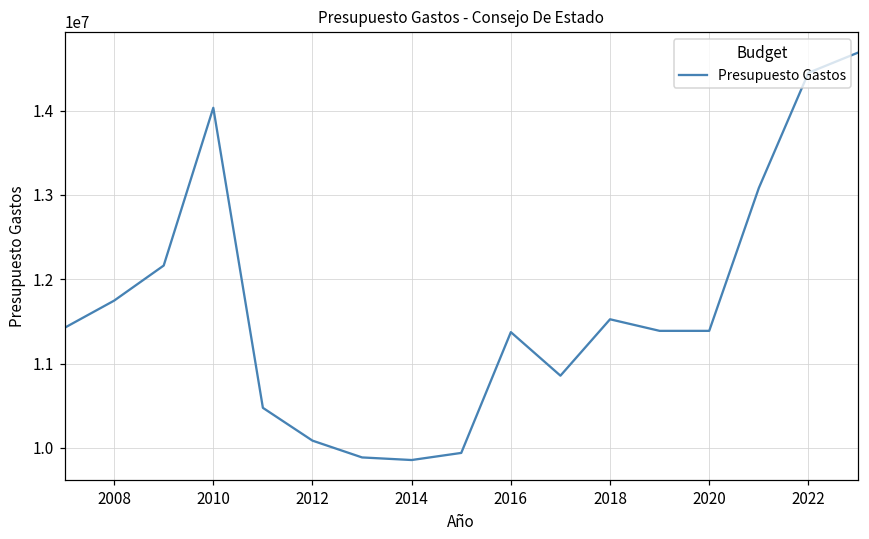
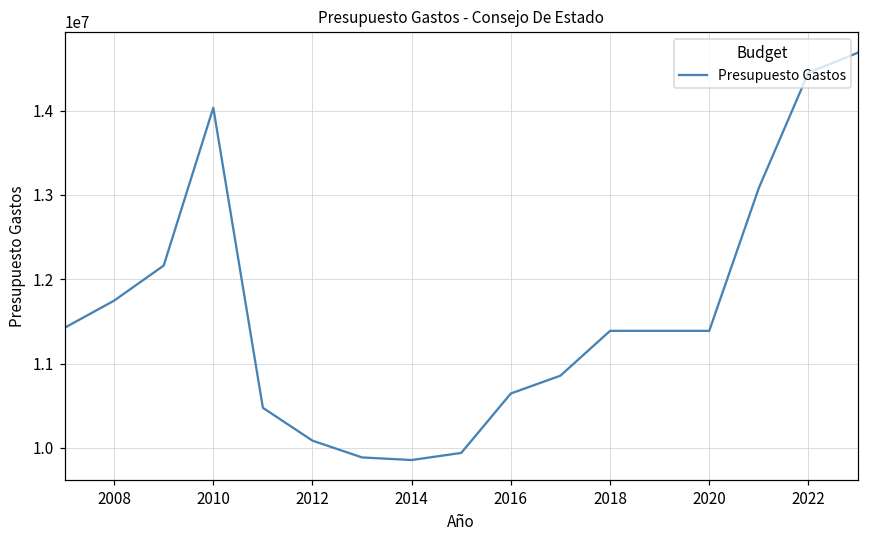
  {
    "2008": 11700000,
    "2010": 14000000,
    "2012": 10100000,
    "2014": 9900000,
-   "2016": 11400000,
-   "2018": 11500000,
+   "2016": 10600000,
+   "2018": 11400000,
    "2020": 11400000
  }
